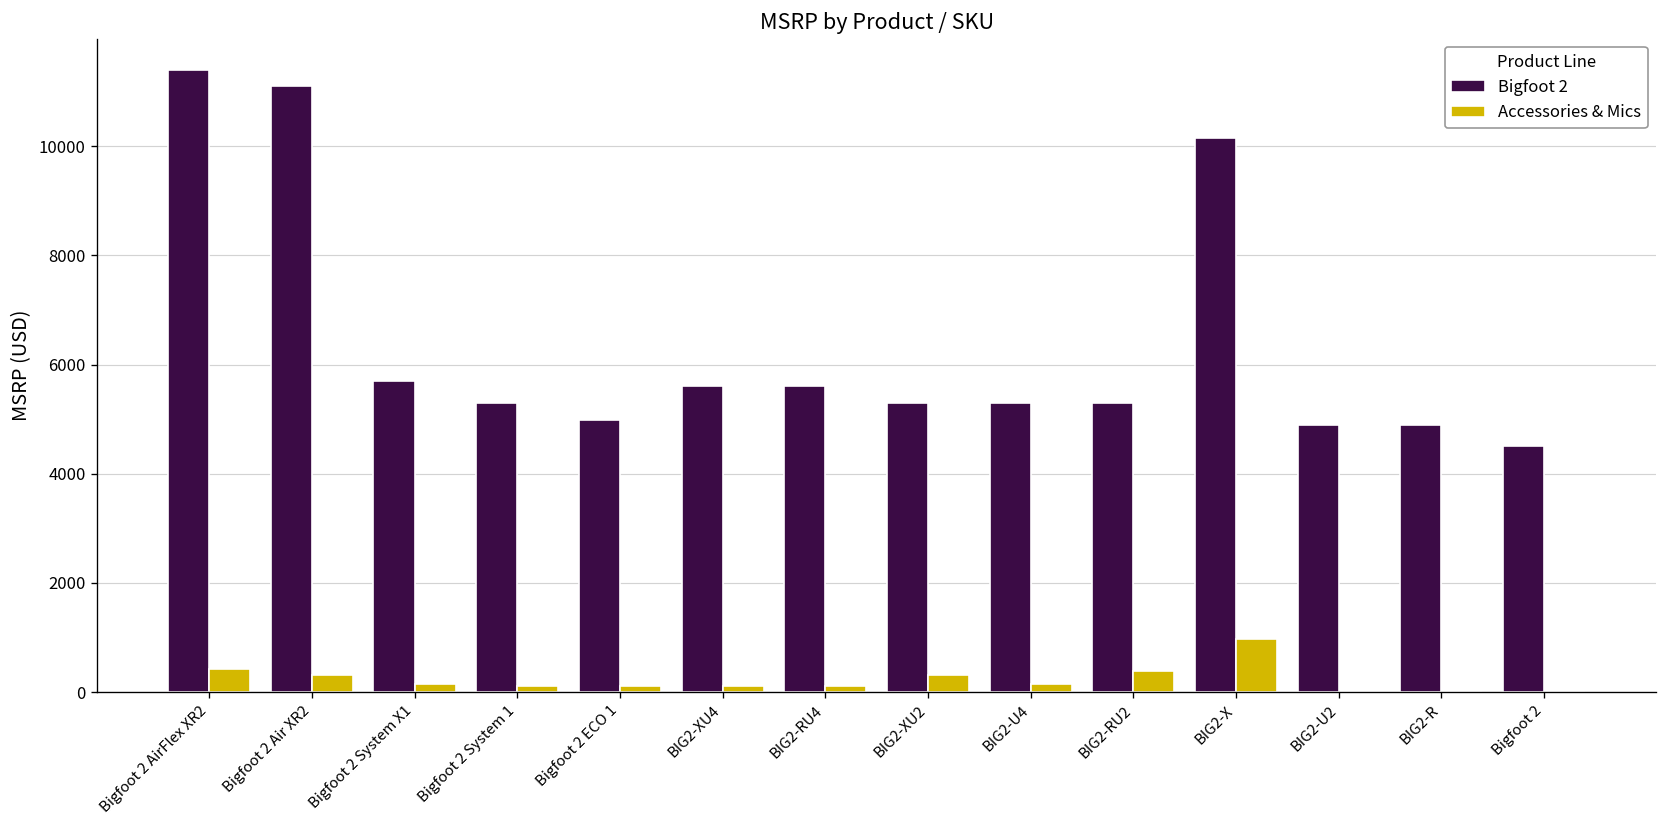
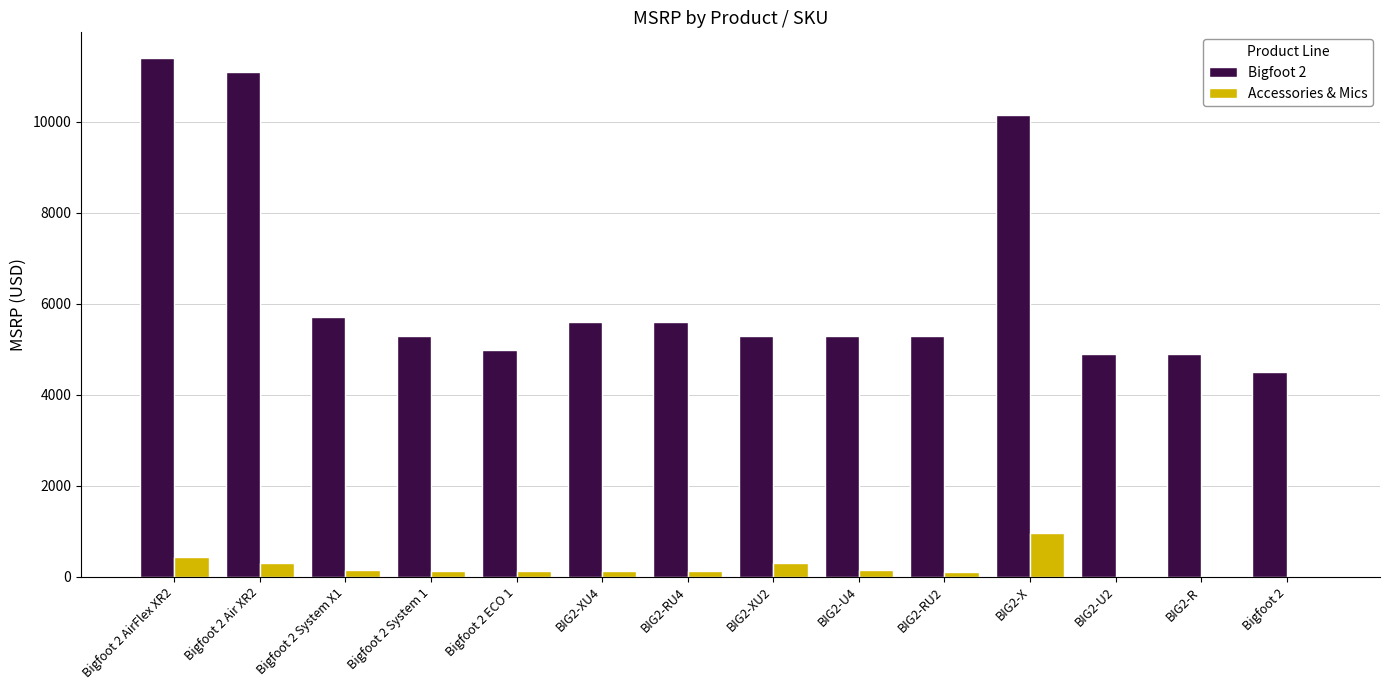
  {
    "Bigfoot 2": {
      "Bigfoot 2 AirFlex XR2": 11400,
      "Bigfoot 2 Air XR2": 11100,
      "Bigfoot 2 System X1": 5700,
      "Bigfoot 2 System 1": 5300,
      "Bigfoot 2 ECO 1": 5000,
      "BIG2-XU4": 5600,
      "BIG2-RU4": 5600,
      "BIG2-XU2": 5300,
      "BIG2-U4": 5300,
      "BIG2-RU2": 5300,
      "BIG2-X": 10100,
      "BIG2-U2": 4900,
      "BIG2-R": 4900,
      "Bigfoot 2": 4500
    },
    "Accessories & Mics": {
      "Bigfoot 2 AirFlex XR2": 400,
      "Bigfoot 2 Air XR2": 300,
      "Bigfoot 2 System X1": 100,
      "Bigfoot 2 System 1": 100,
      "Bigfoot 2 ECO 1": 100,
      "BIG2-XU4": 100,
      "BIG2-RU4": 100,
      "BIG2-XU2": 300,
      "BIG2-U4": 100,
-     "BIG2-RU2": 400,
+     "BIG2-RU2": 100,
      "BIG2-X": 1000,
      "BIG2-U2": 0,
      "BIG2-R": 0,
      "Bigfoot 2": 0
    }
  }
